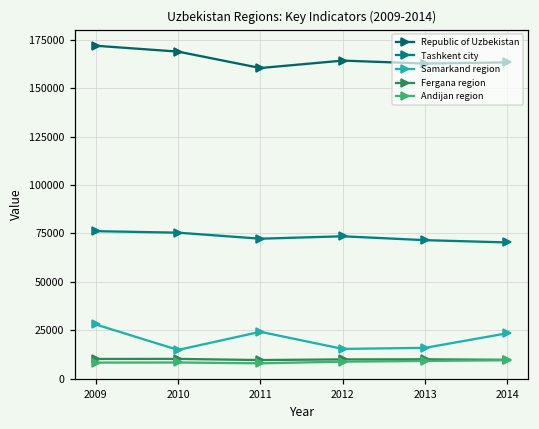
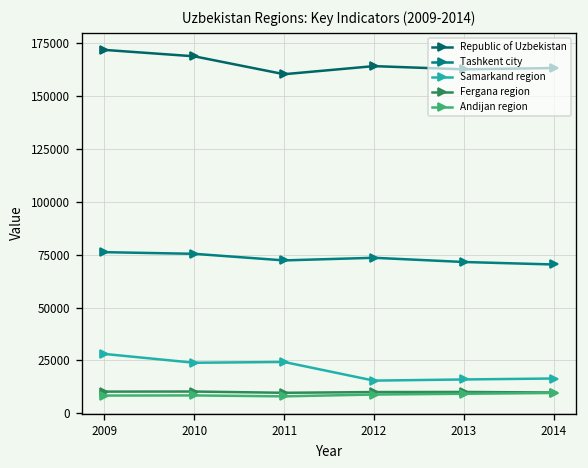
  {
    "Samarkand region": {
      "2009": 28000,
-     "2010": 15000,
+     "2010": 24000,
      "2011": 24000,
      "2012": 15000,
      "2013": 16000,
-     "2014": 24000
+     "2014": 16000
    }
  }
